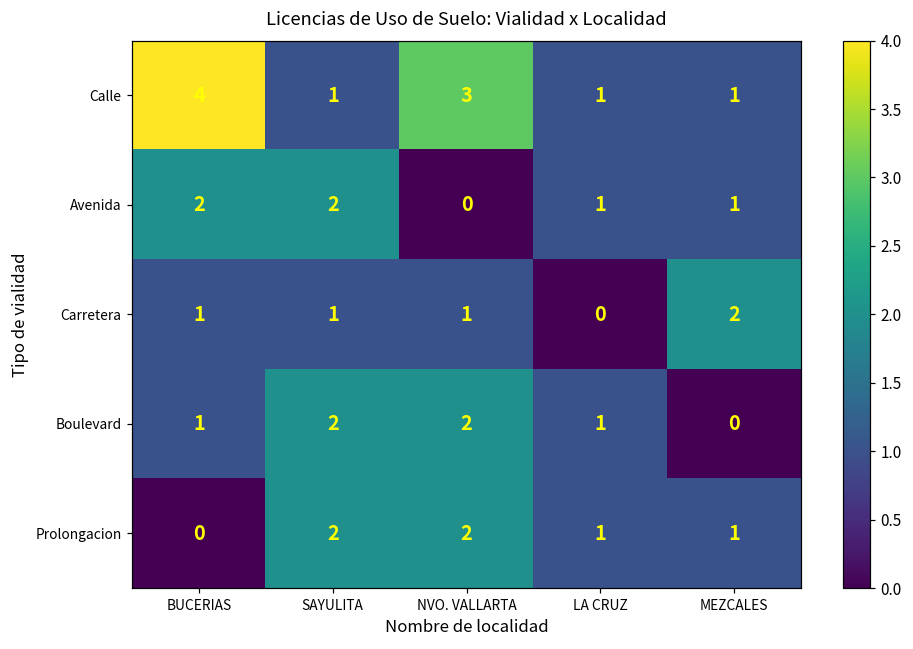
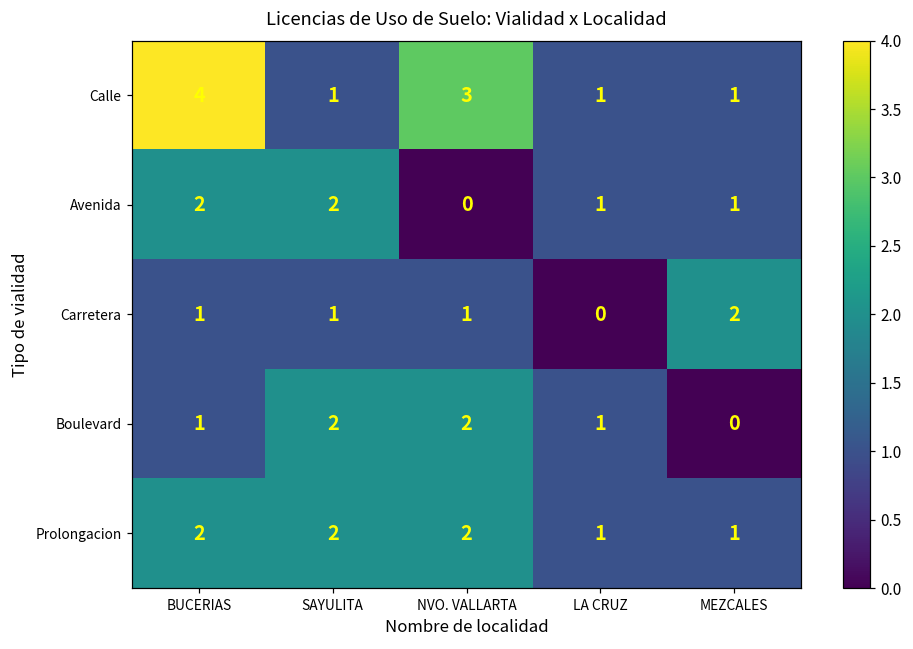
  {
    "Calle": {
      "SAYULITA": 1,
      "NVO. VALLARTA": 3,
      "LA CRUZ": 1,
      "MEZCALES": 1
    },
    "Avenida": {
      "BUCERIAS": 2,
      "SAYULITA": 2,
      "NVO. VALLARTA": 0,
      "LA CRUZ": 1,
      "MEZCALES": 1
    },
    "Carretera": {
      "BUCERIAS": 1,
      "SAYULITA": 1,
      "NVO. VALLARTA": 1,
      "LA CRUZ": 0,
      "MEZCALES": 2
    },
    "Boulevard": {
      "BUCERIAS": 1,
      "SAYULITA": 2,
      "NVO. VALLARTA": 2,
      "LA CRUZ": 1,
      "MEZCALES": 0
    },
    "Prolongacion": {
-     "BUCERIAS": 0,
+     "BUCERIAS": 2,
      "SAYULITA": 2,
      "NVO. VALLARTA": 2,
      "LA CRUZ": 1,
      "MEZCALES": 1
    }
  }
